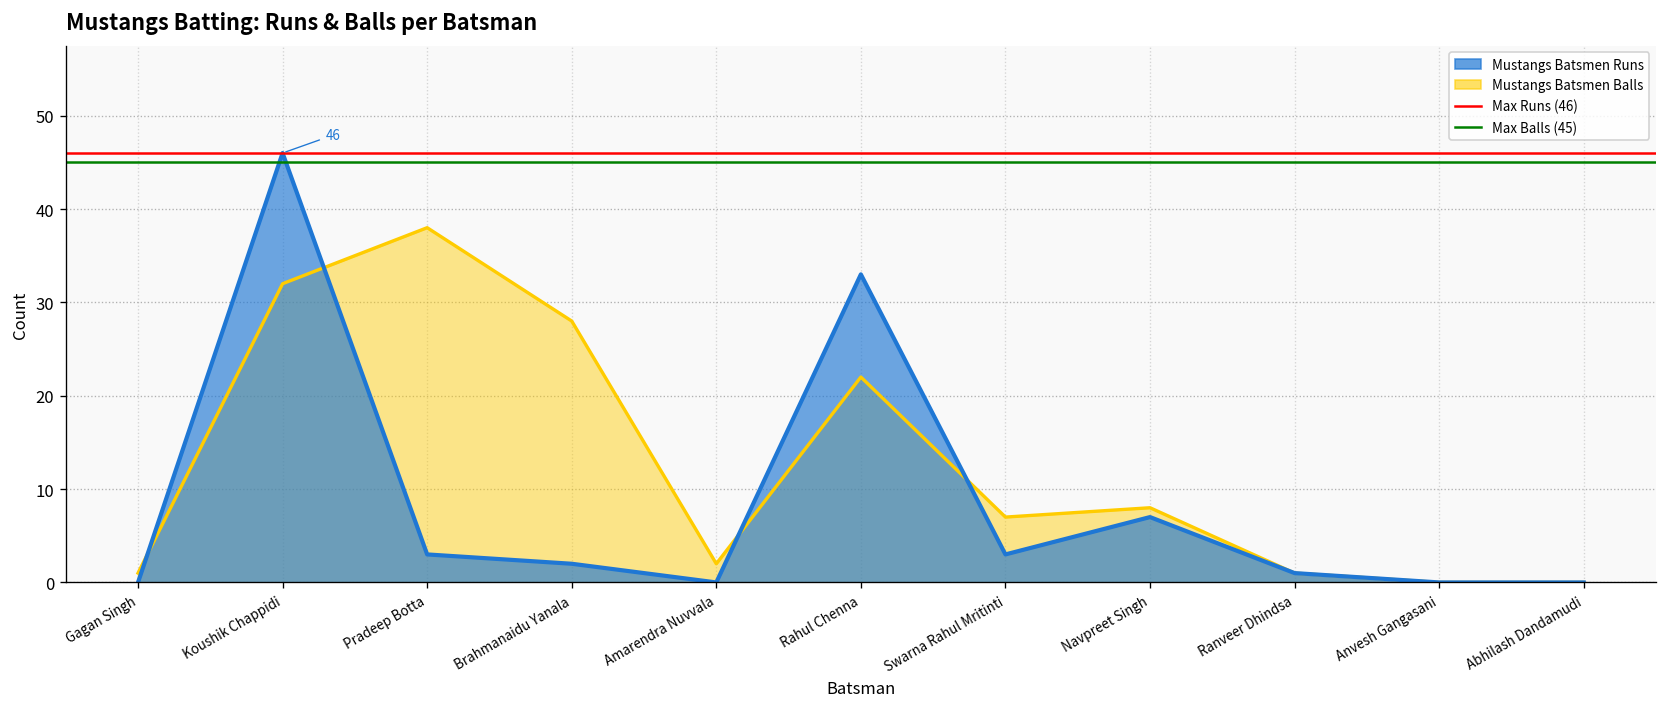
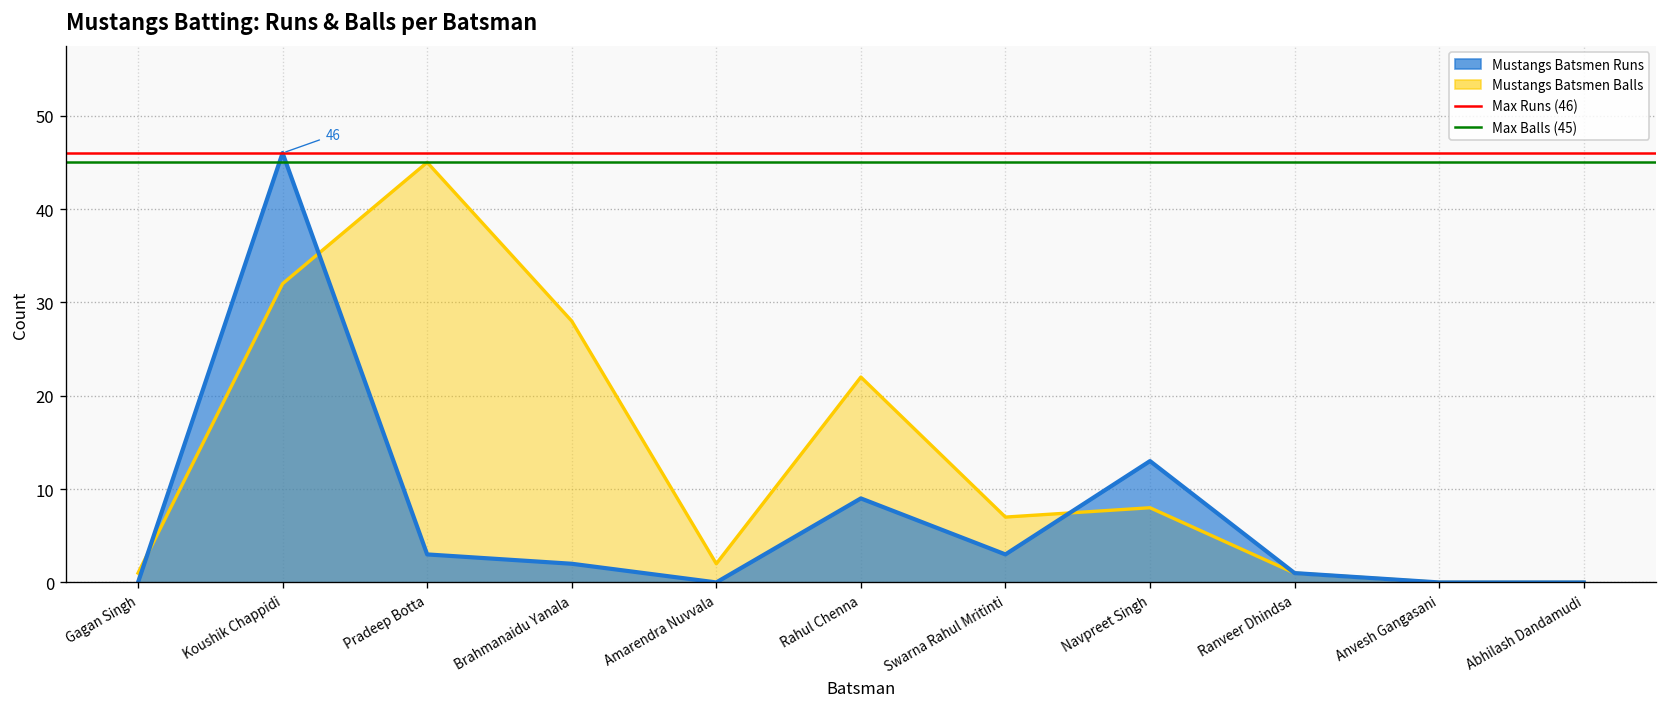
  {
    "Mustangs Batsmen Balls": {
      "Gagan Singh": 1,
      "Koushik Chappidi": 32,
-     "Pradeep Botta": 38,
+     "Pradeep Botta": 45,
      "Brahmanaidu Yanala": 28,
      "Amarendra Nuvvala": 2,
      "Rahul Chenna": 22,
      "Swarna Rahul Mritinti": 7,
      "Navpreet Singh": 8
    },
    "Mustangs Batsmen Runs": {
      "Gagan Singh": 0,
      "Pradeep Botta": 3,
      "Brahmanaidu Yanala": 2,
      "Amarendra Nuvvala": 0,
-     "Rahul Chenna": 33,
+     "Rahul Chenna": 9,
      "Swarna Rahul Mritinti": 3,
-     "Navpreet Singh": 7
+     "Navpreet Singh": 13
    }
  }
